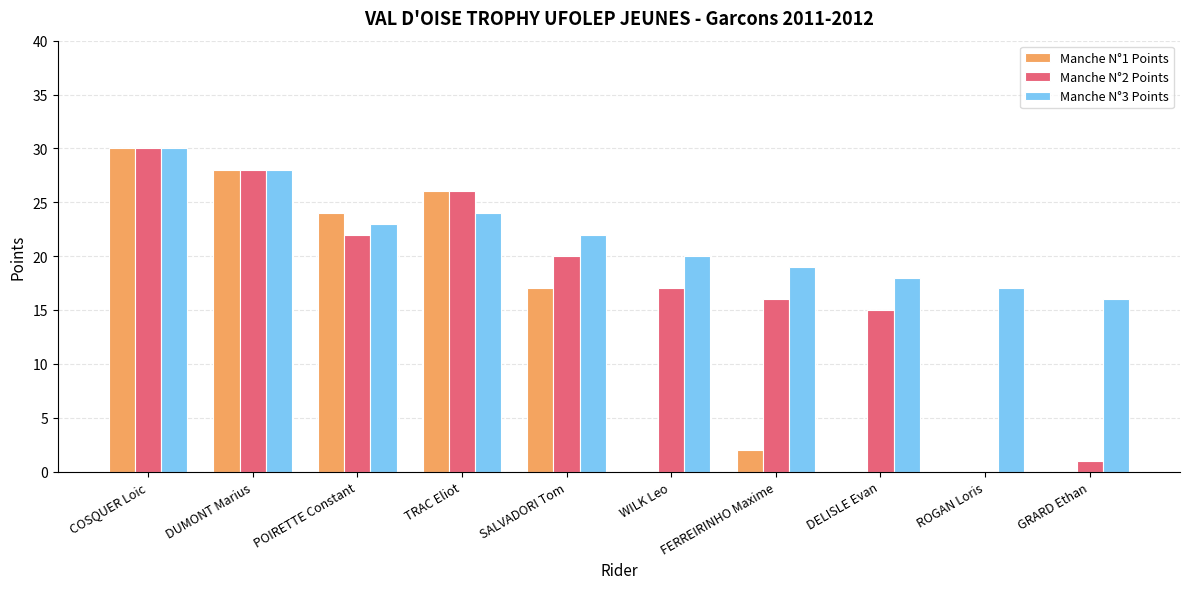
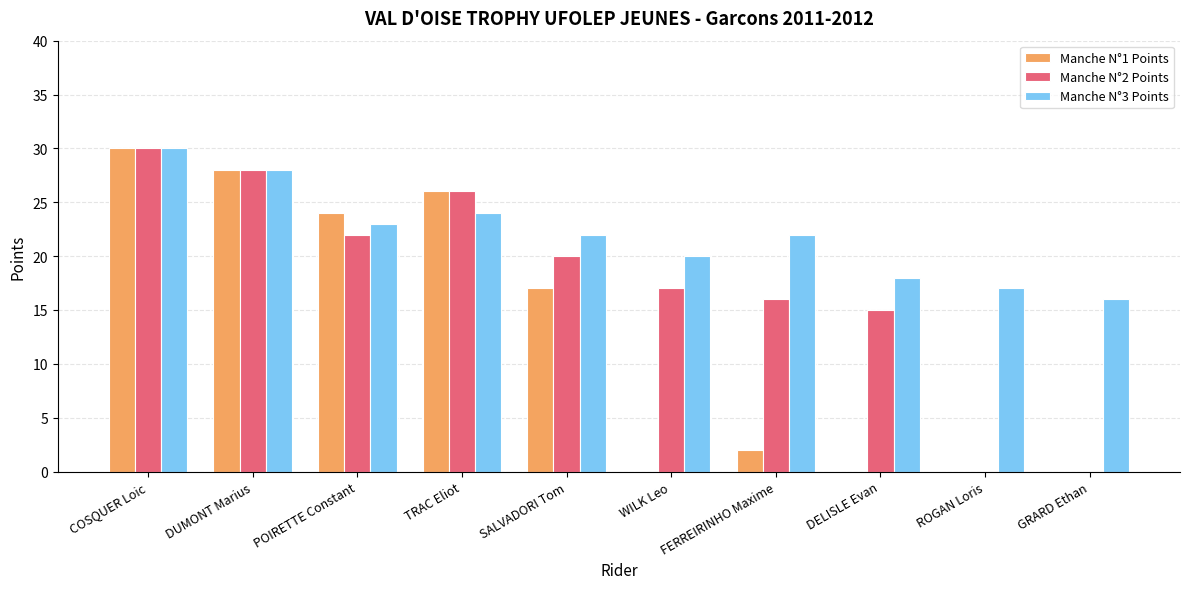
  {
    "Manche N°1 Points": {
      "COSQUER Loic": 30,
      "DUMONT Marius": 28,
      "POIRETTE Constant": 24,
      "TRAC Eliot": 26,
      "SALVADORI Tom": 17,
      "WILK Leo": 0,
      "FERREIRINHO Maxime": 2,
      "DELISLE Evan": 0,
      "ROGAN Loris": 0,
      "GRARD Ethan": 0
    },
    "Manche N°2 Points": {
      "COSQUER Loic": 30,
      "DUMONT Marius": 28,
      "POIRETTE Constant": 22,
      "TRAC Eliot": 26,
      "SALVADORI Tom": 20,
      "WILK Leo": 17,
      "FERREIRINHO Maxime": 16,
      "DELISLE Evan": 15,
      "ROGAN Loris": 0,
-     "GRARD Ethan": 1
+     "GRARD Ethan": 0
    },
    "Manche N°3 Points": {
      "COSQUER Loic": 30,
      "DUMONT Marius": 28,
      "POIRETTE Constant": 23,
      "TRAC Eliot": 24,
      "SALVADORI Tom": 22,
      "WILK Leo": 20,
-     "FERREIRINHO Maxime": 19,
+     "FERREIRINHO Maxime": 22,
      "DELISLE Evan": 18,
      "ROGAN Loris": 17,
      "GRARD Ethan": 16
    }
  }
